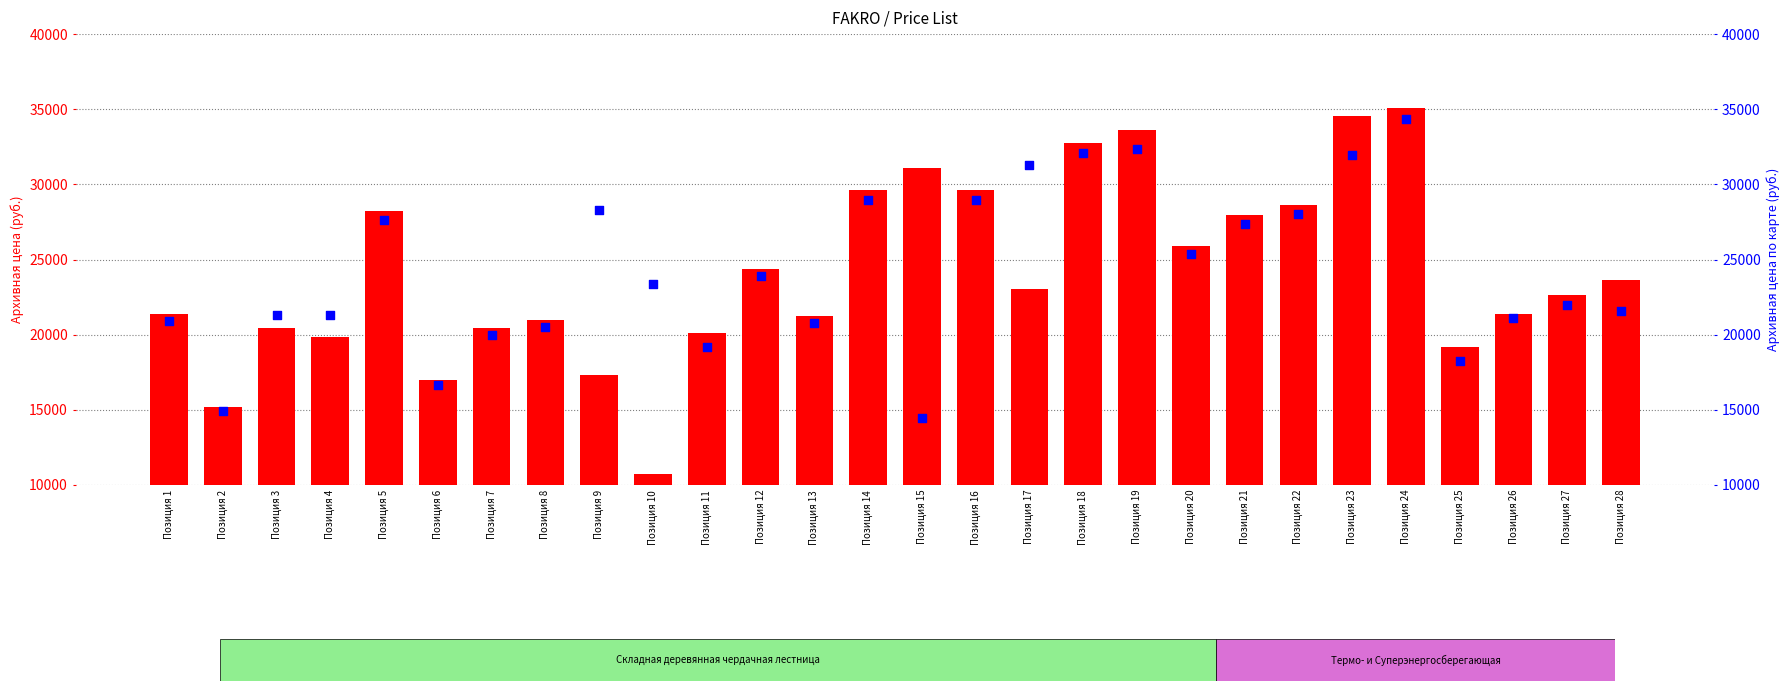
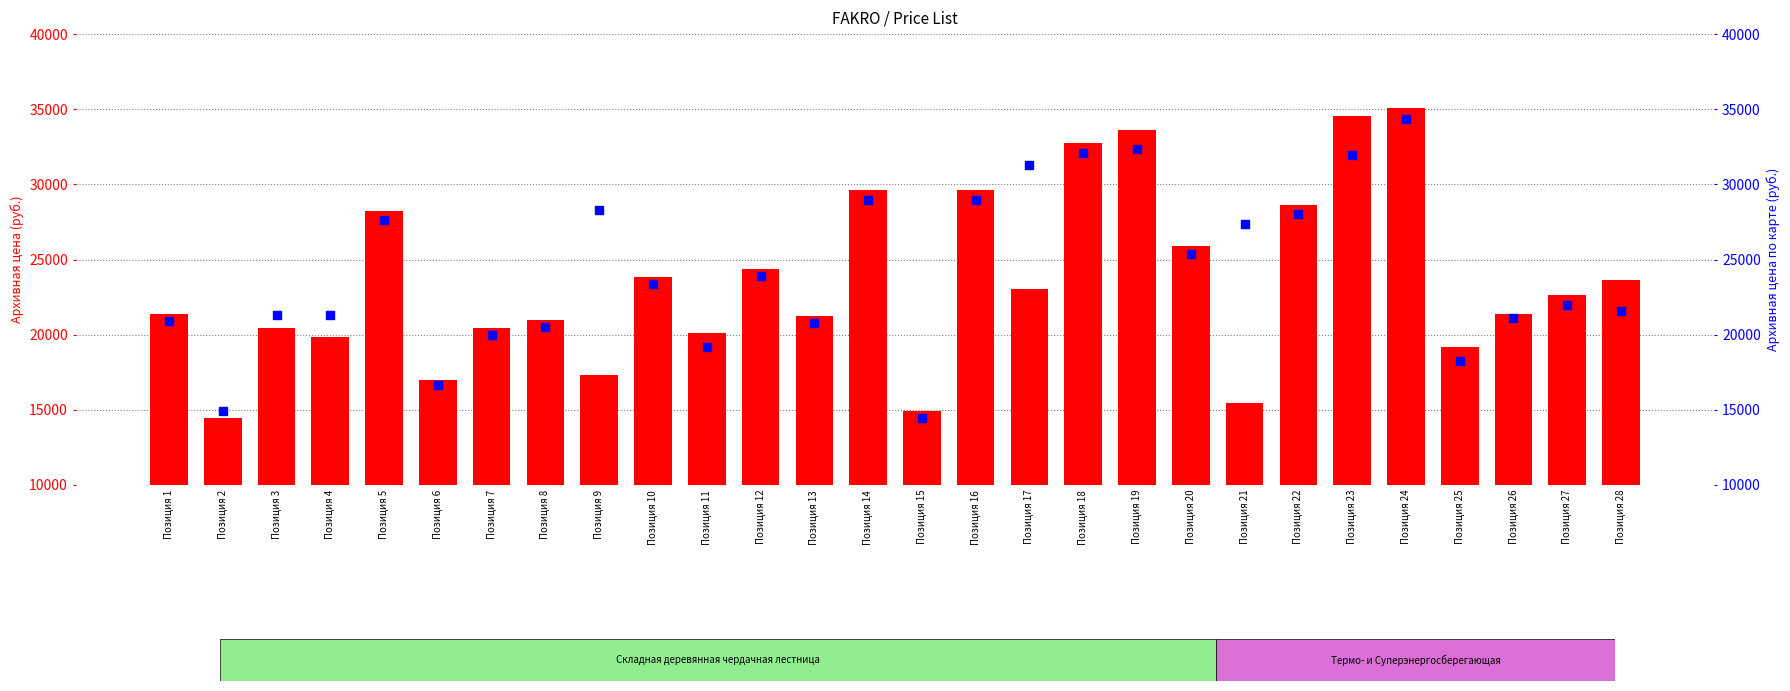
  {
    "Архивная цена": {
      "Позиция 1": 21400,
-     "Позиция 2": 15200,
+     "Позиция 2": 14500,
      "Позиция 3": 20400,
      "Позиция 4": 19800,
      "Позиция 5": 28200,
      "Позиция 6": 17000,
      "Позиция 7": 20400,
      "Позиция 8": 21000,
      "Позиция 9": 17300,
-     "Позиция 10": 10700,
+     "Позиция 10": 23800,
      "Позиция 11": 20100,
      "Позиция 12": 24400,
      "Позиция 13": 21200,
      "Позиция 14": 29600,
-     "Позиция 15": 31100,
+     "Позиция 15": 14900,
      "Позиция 16": 29600,
      "Позиция 17": 23100,
      "Позиция 18": 32700,
      "Позиция 19": 33600,
      "Позиция 20": 25900,
-     "Позиция 21": 28000,
+     "Позиция 21": 15500,
      "Позиция 22": 28600,
      "Позиция 23": 34600,
      "Позиция 24": 35100,
      "Позиция 25": 19200,
      "Позиция 26": 21400,
      "Позиция 27": 22600,
      "Позиция 28": 23600
    }
  }
